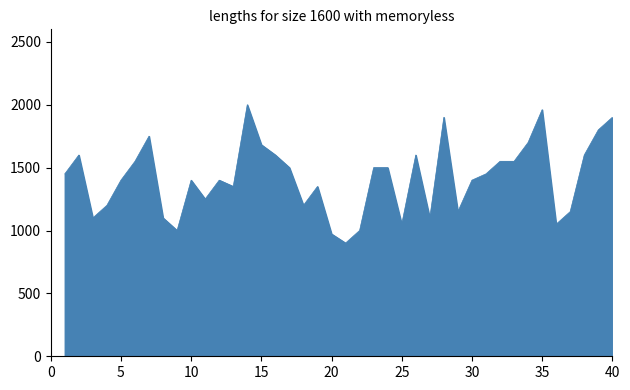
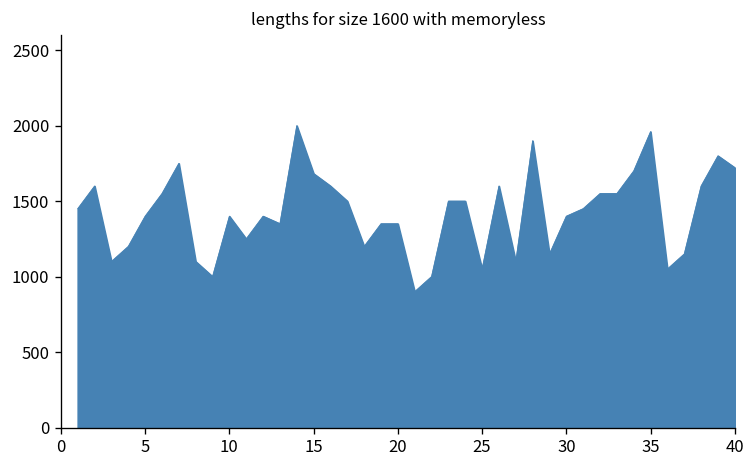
  {
    "5": 1400,
    "10": 1400,
    "15": 1680,
-   "20": 970,
+   "20": 1350,
    "25": 1050,
    "30": 1400,
    "35": 1960,
-   "40": 1900
+   "40": 1720
  }
